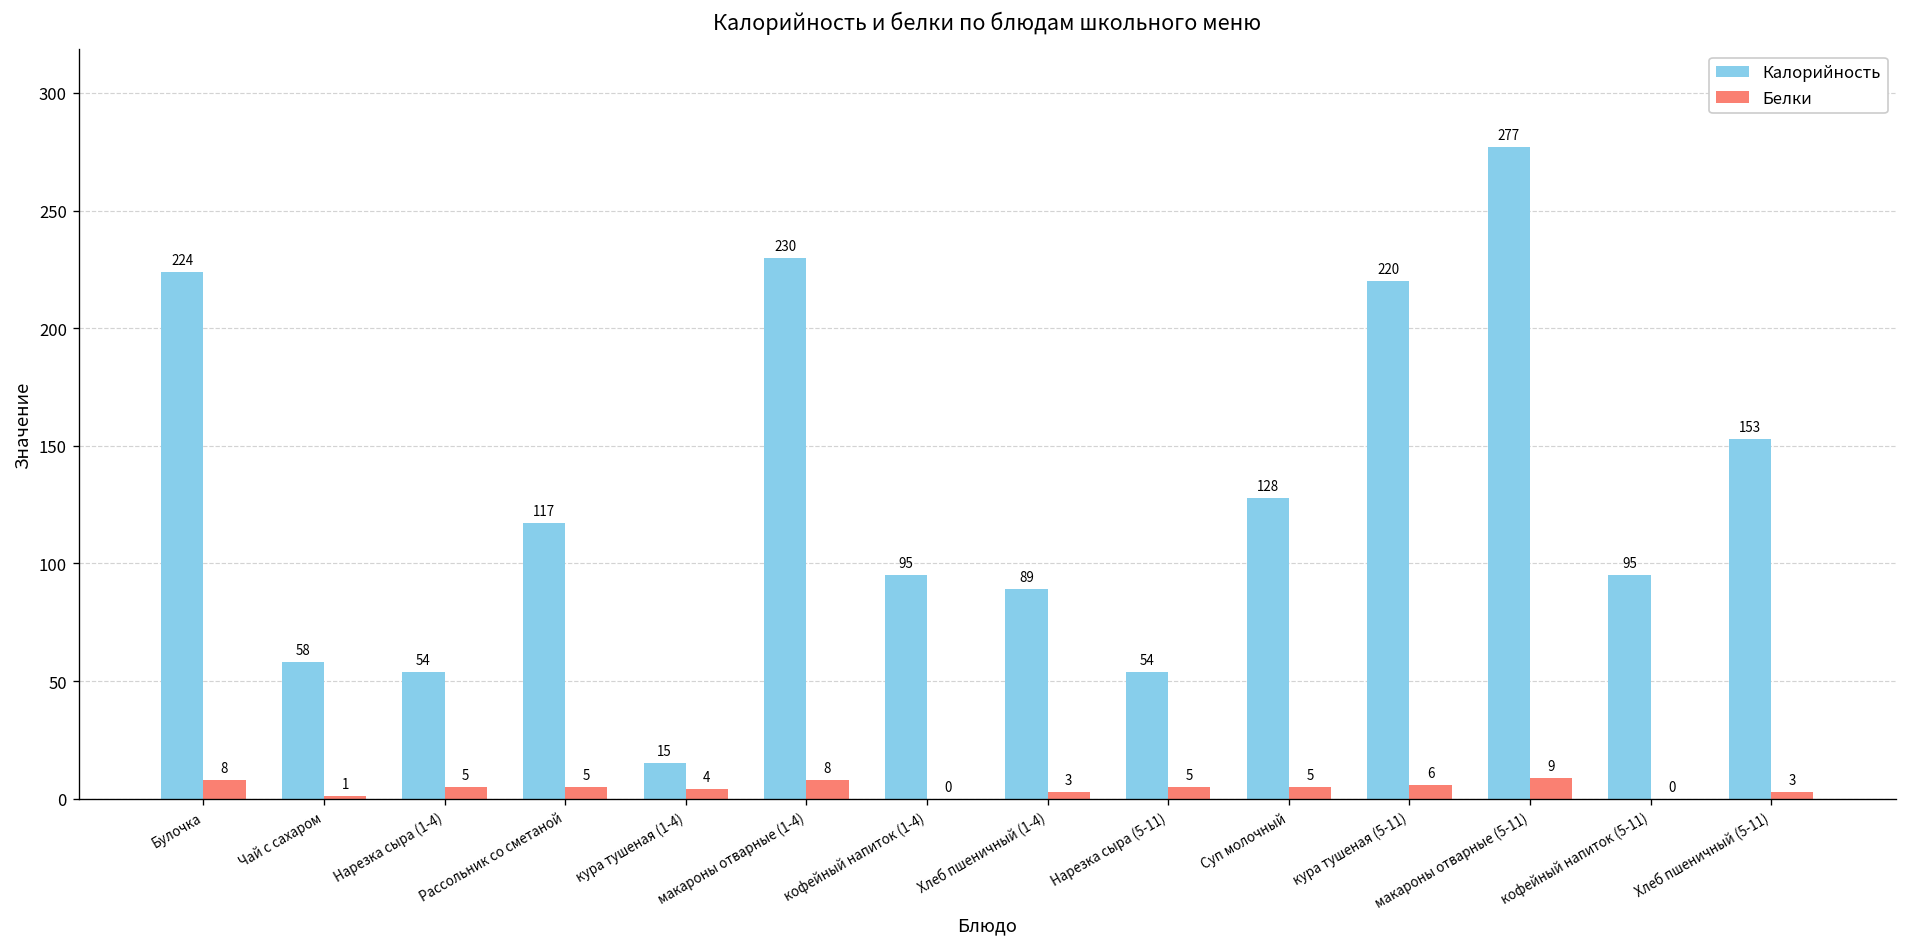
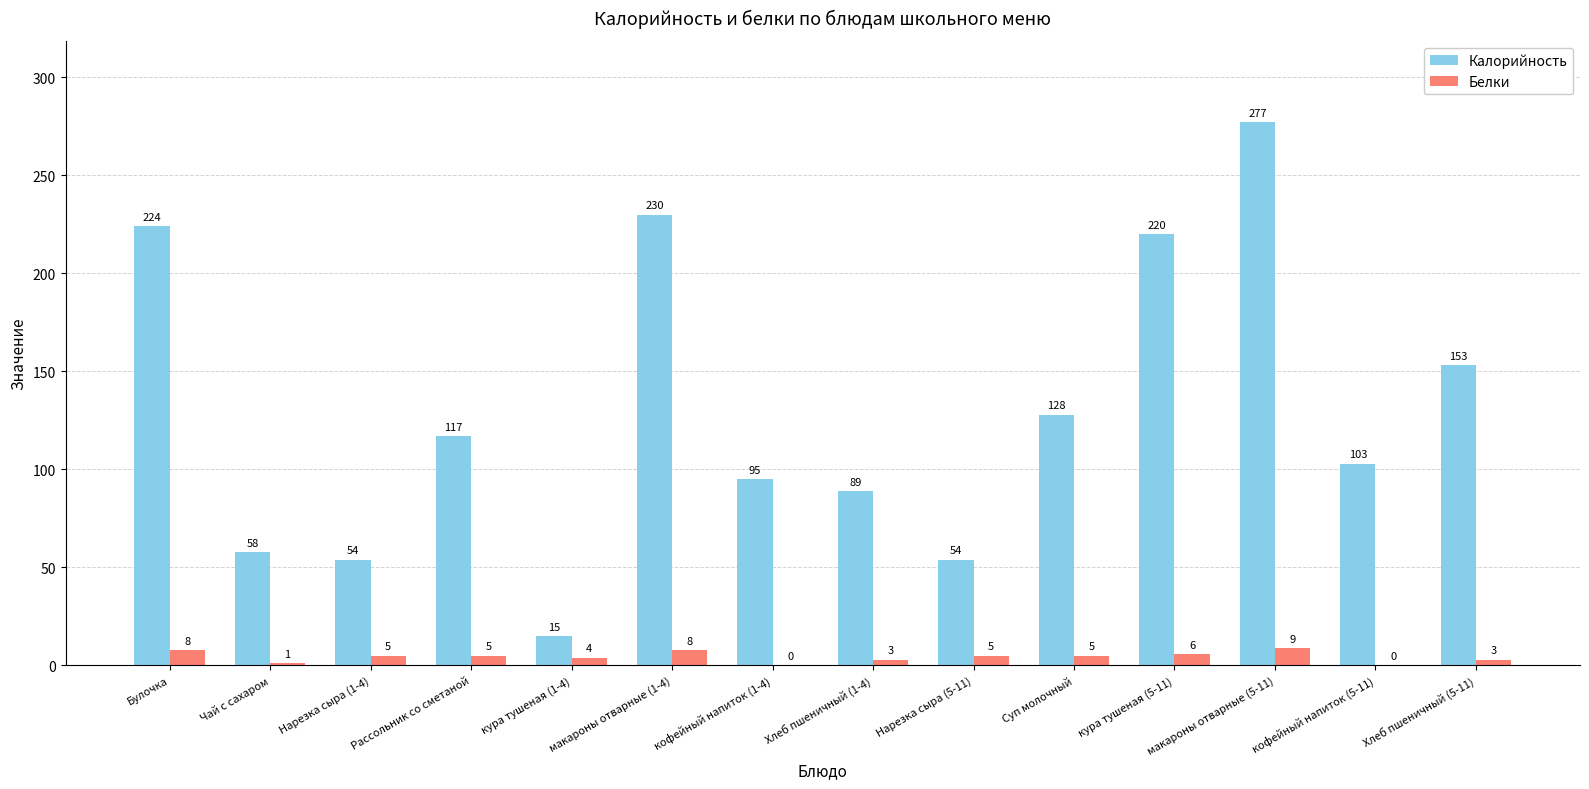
  {
    "Калорийность": {
      "Булочка": 224,
      "Чай с сахаром": 58,
      "Нарезка сыра (1-4)": 54,
      "Рассольник со сметаной": 117,
      "кура тушеная (1-4)": 15,
      "макароны отварные (1-4)": 230,
      "кофейный напиток (1-4)": 95,
      "Хлеб пшеничный (1-4)": 89,
      "Нарезка сыра (5-11)": 54,
      "Суп молочный": 128,
      "кура тушеная (5-11)": 220,
      "макароны отварные (5-11)": 277,
-     "кофейный напиток (5-11)": 95,
+     "кофейный напиток (5-11)": 103,
      "Хлеб пшеничный (5-11)": 153
    },
    "Белки": {
      "Булочка": 8,
      "Чай с сахаром": 1,
      "Нарезка сыра (1-4)": 5,
      "Рассольник со сметаной": 5,
      "кура тушеная (1-4)": 4,
      "макароны отварные (1-4)": 8,
      "кофейный напиток (1-4)": 0,
      "Хлеб пшеничный (1-4)": 3,
      "Нарезка сыра (5-11)": 5,
      "Суп молочный": 5,
      "кура тушеная (5-11)": 6,
      "макароны отварные (5-11)": 9,
      "кофейный напиток (5-11)": 0,
      "Хлеб пшеничный (5-11)": 3
    }
  }
